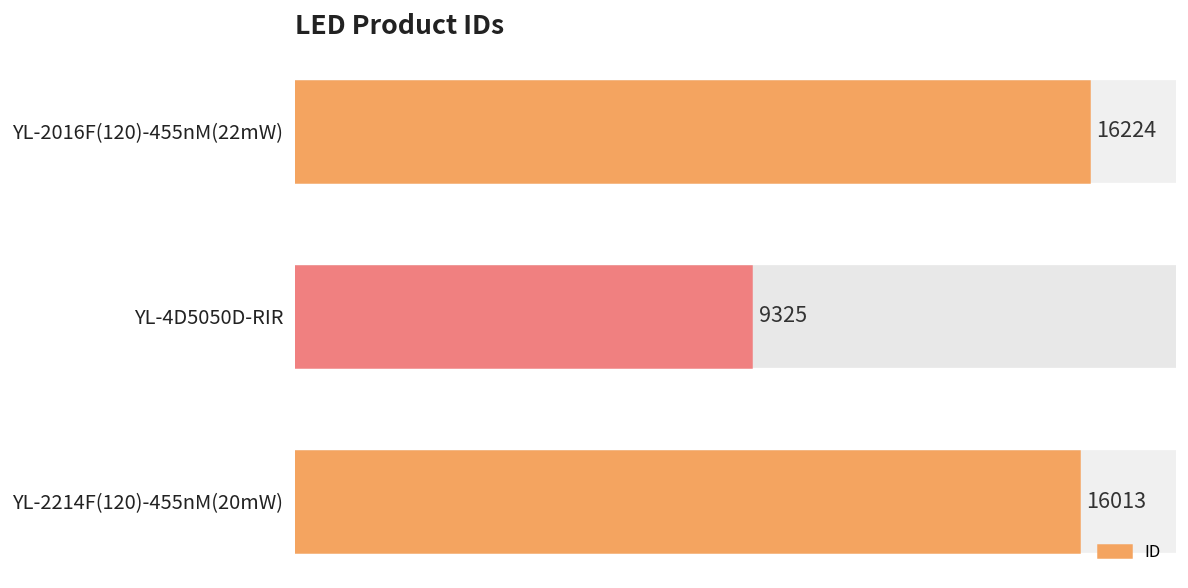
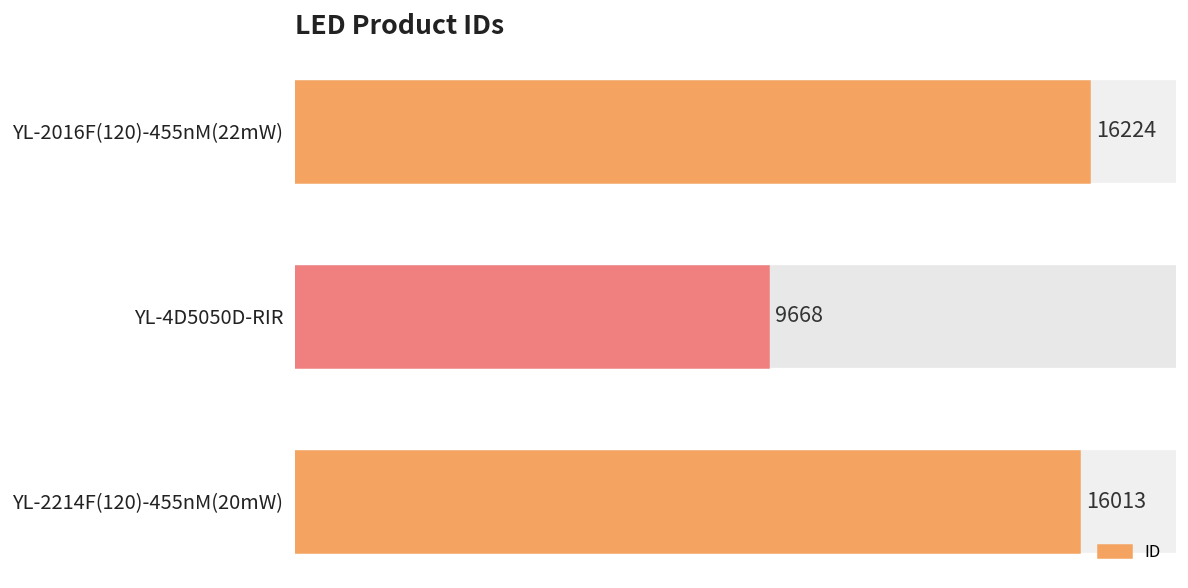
  {
    "YL-2016F(120)-455nM(22mW)": 16224,
-   "YL-4D5050D-RIR": 9325,
+   "YL-4D5050D-RIR": 9668,
    "YL-2214F(120)-455nM(20mW)": 16013
  }
